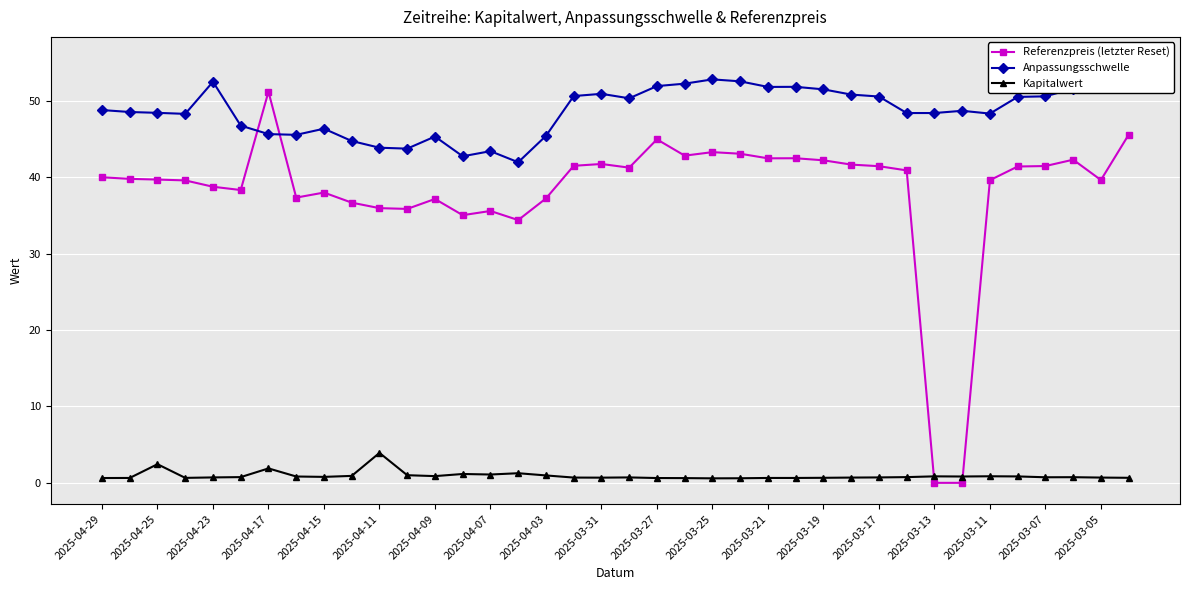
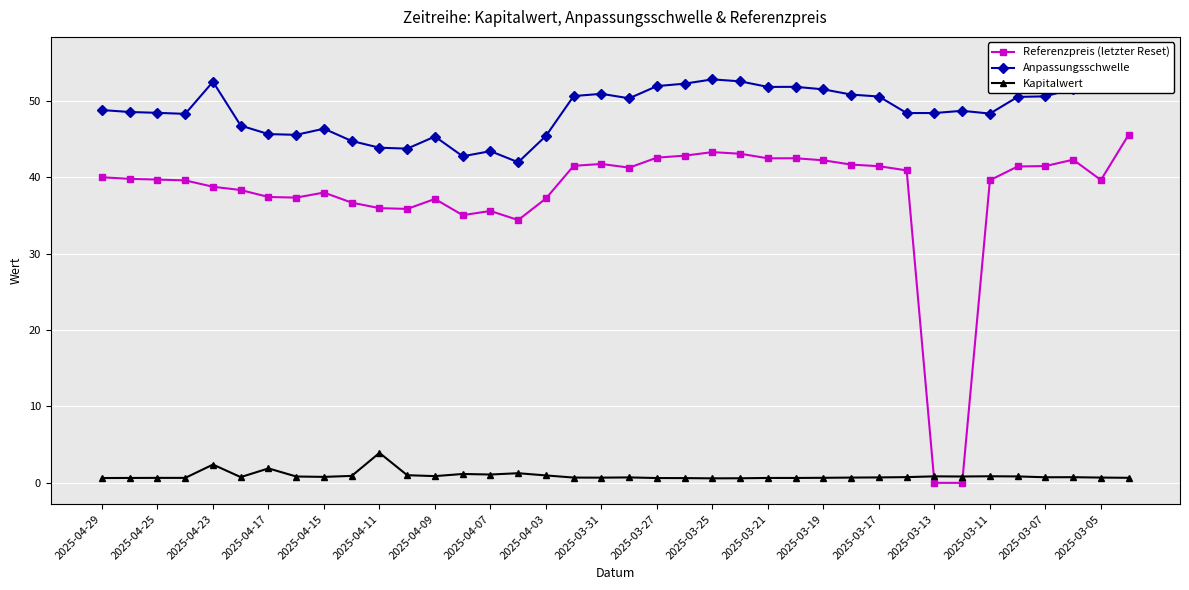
  {
    "Referenzpreis (letzter Reset)": {
      "2025-04-29": 40,
      "2025-04-25": 40,
      "2025-04-23": 39,
-     "2025-04-17": 51,
+     "2025-04-17": 37,
      "2025-04-15": 38,
      "2025-04-11": 36,
      "2025-04-09": 37,
      "2025-04-07": 36,
      "2025-04-03": 37,
      "2025-03-31": 42,
-     "2025-03-27": 45,
+     "2025-03-27": 43,
      "2025-03-25": 43,
      "2025-03-21": 42,
      "2025-03-19": 42,
      "2025-03-17": 41,
      "2025-03-13": 0,
      "2025-03-11": 40,
      "2025-03-07": 41,
      "2025-03-05": 40
    },
    "Anpassungsschwelle": {
      "2025-04-29": 49,
      "2025-04-25": 48,
      "2025-04-23": 52,
      "2025-04-17": 46,
      "2025-04-15": 46,
      "2025-04-11": 44,
      "2025-04-09": 45,
      "2025-04-07": 43,
      "2025-04-03": 45,
      "2025-03-31": 51,
      "2025-03-27": 52,
      "2025-03-25": 53,
      "2025-03-21": 52,
      "2025-03-19": 51,
      "2025-03-17": 51,
      "2025-03-13": 48,
      "2025-03-11": 48,
      "2025-03-07": 51
    },
    "Kapitalwert": {
      "2025-04-29": 1,
-     "2025-04-25": 2,
-     "2025-04-23": 1,
+     "2025-04-25": 1,
+     "2025-04-23": 2,
      "2025-04-17": 2,
      "2025-04-15": 1,
      "2025-04-11": 4,
      "2025-04-09": 1,
      "2025-04-07": 1,
      "2025-04-03": 1,
      "2025-03-31": 1,
      "2025-03-27": 1,
      "2025-03-25": 1,
      "2025-03-21": 1,
      "2025-03-19": 1,
      "2025-03-17": 1,
      "2025-03-13": 1,
      "2025-03-11": 1,
      "2025-03-07": 1,
      "2025-03-05": 1
    }
  }
